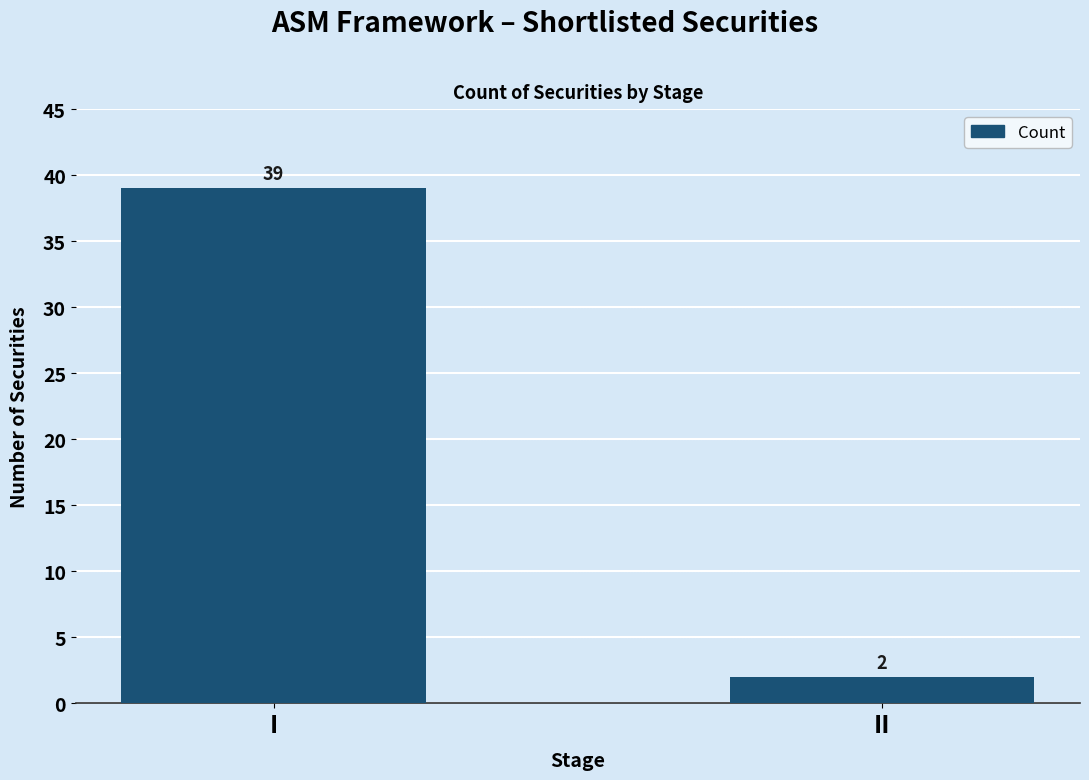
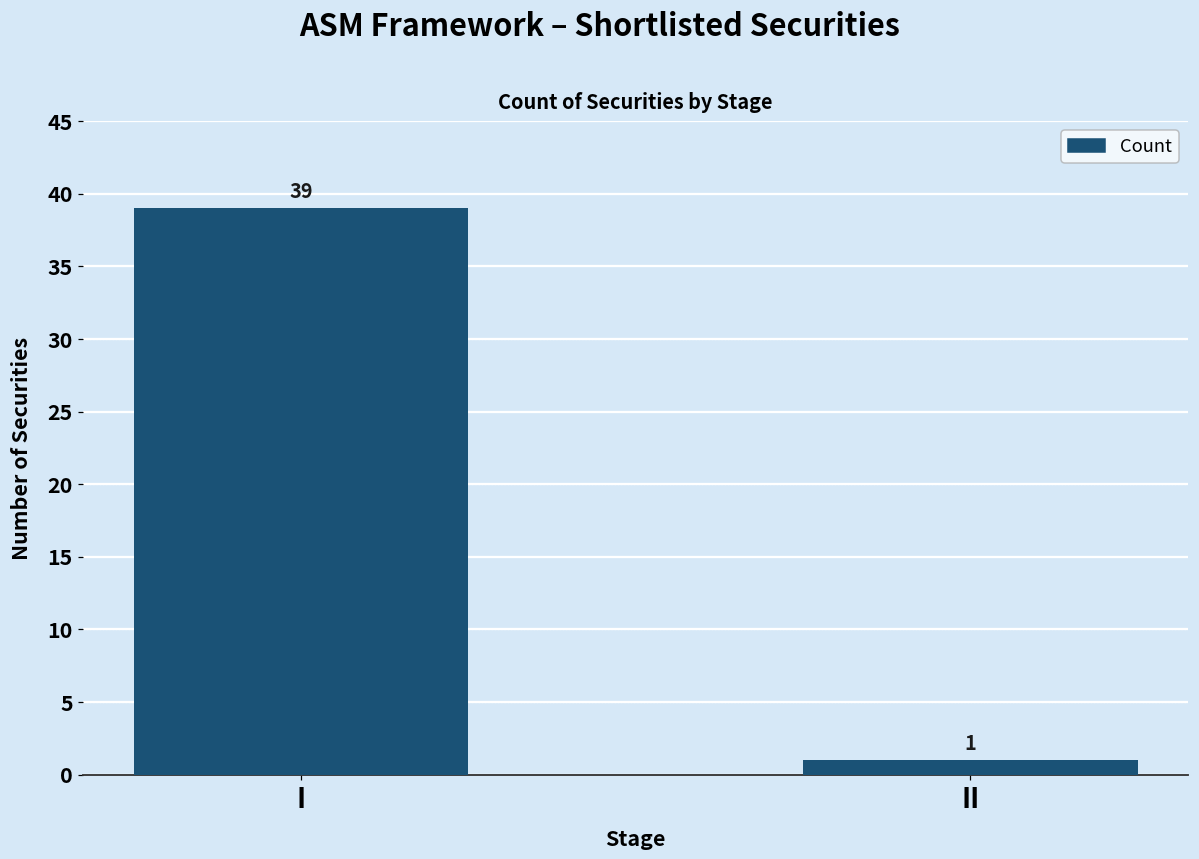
  {
    "I": 39,
-   "II": 2
+   "II": 1
  }
